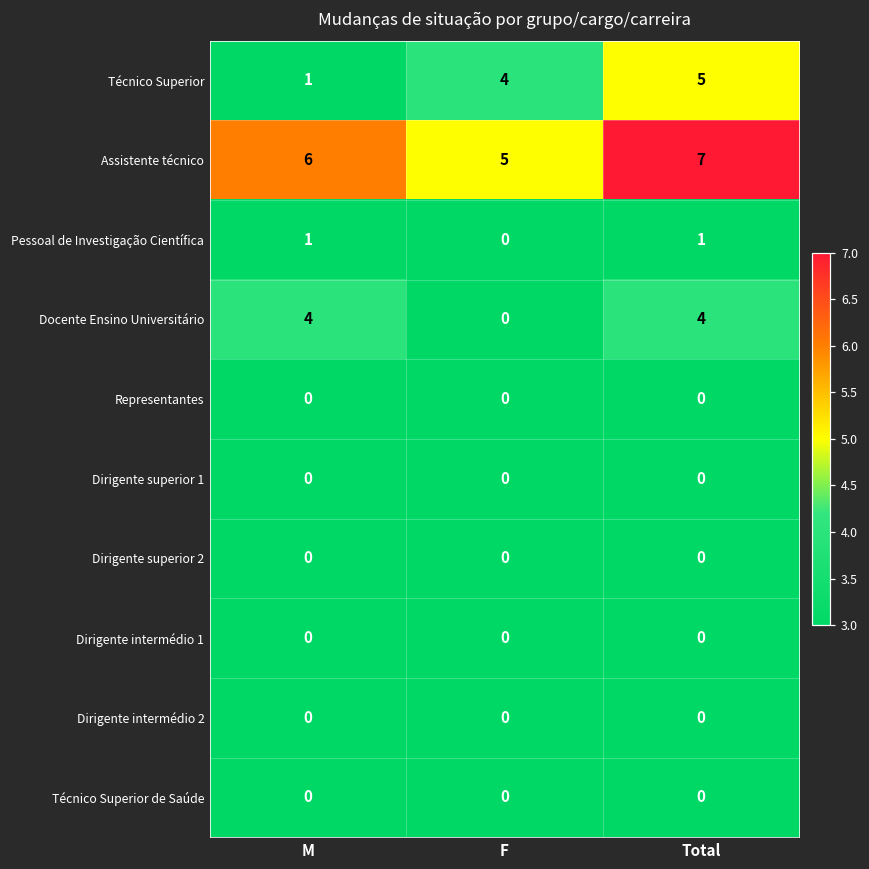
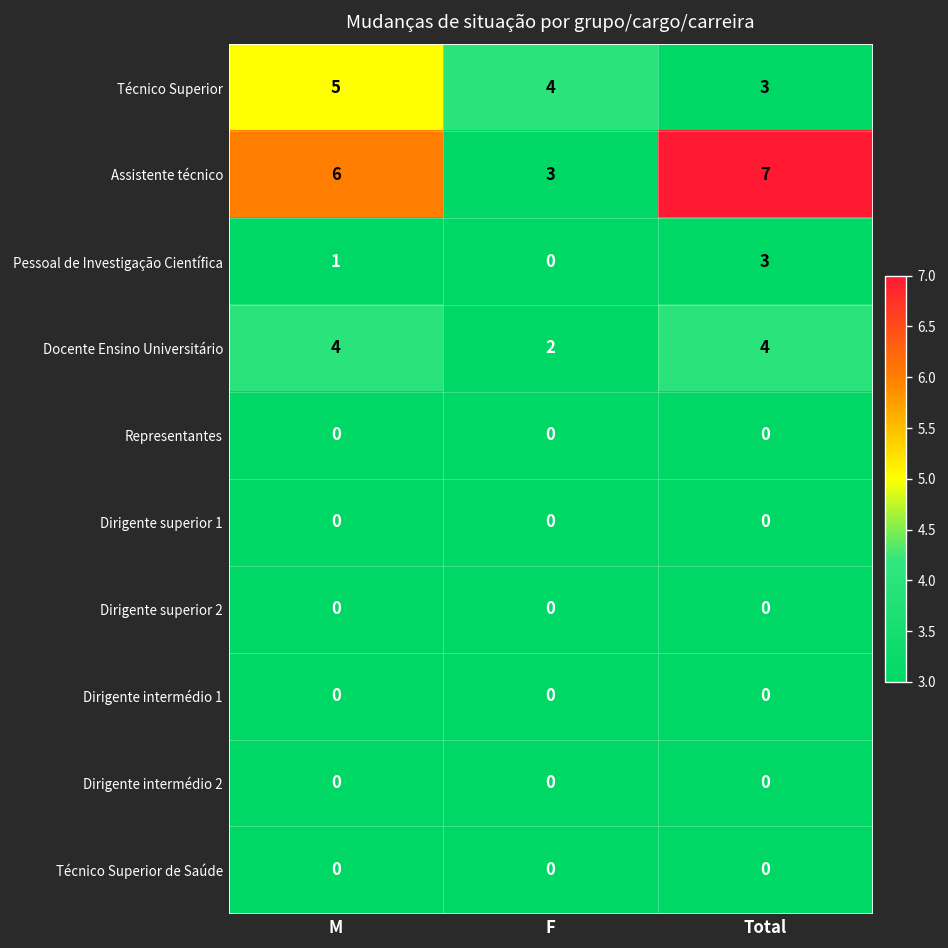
  {
    "Técnico Superior": {
-     "M": 1,
+     "M": 5,
      "F": 4,
-     "Total": 5
+     "Total": 3
    },
    "Assistente técnico": {
      "M": 6,
-     "F": 5,
+     "F": 3,
      "Total": 7
    },
    "Pessoal de Investigação Científica": {
      "M": 1,
      "F": 0,
-     "Total": 1
+     "Total": 3
    },
    "Docente Ensino Universitário": {
      "M": 4,
-     "F": 0,
+     "F": 2,
      "Total": 4
    },
    "Representantes": {
      "M": 0,
      "F": 0,
      "Total": 0
    },
    "Dirigente superior 1": {
      "M": 0,
      "F": 0,
      "Total": 0
    },
    "Dirigente superior 2": {
      "M": 0,
      "F": 0,
      "Total": 0
    },
    "Dirigente intermédio 1": {
      "M": 0,
      "F": 0,
      "Total": 0
    },
    "Dirigente intermédio 2": {
      "M": 0,
      "F": 0,
      "Total": 0
    },
    "Técnico Superior de Saúde": {
      "M": 0,
      "F": 0,
      "Total": 0
    }
  }
